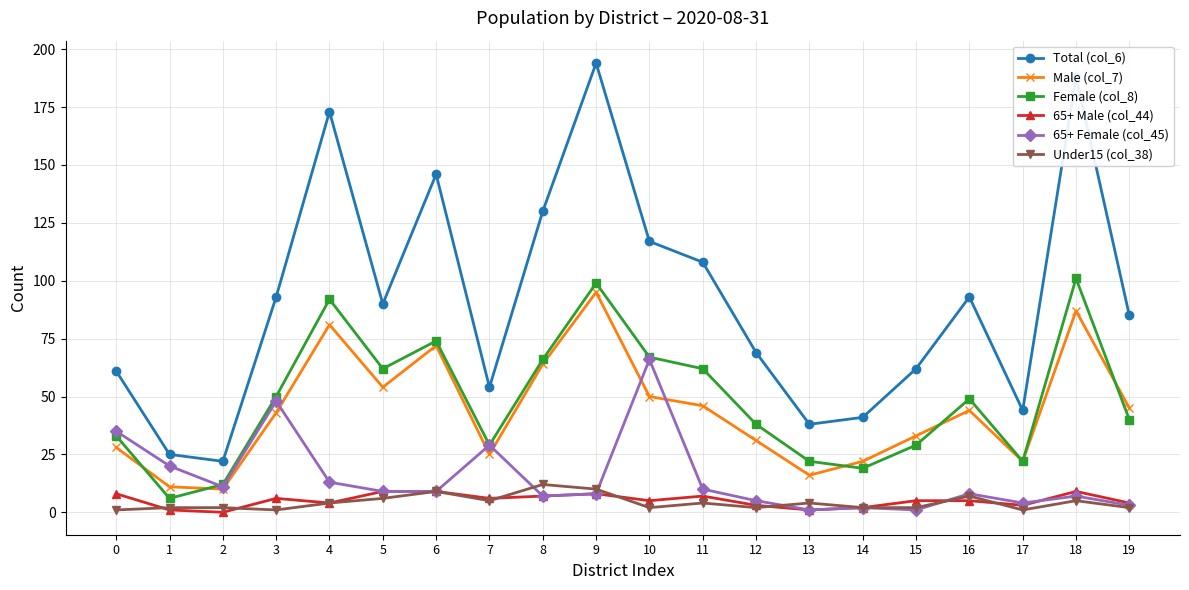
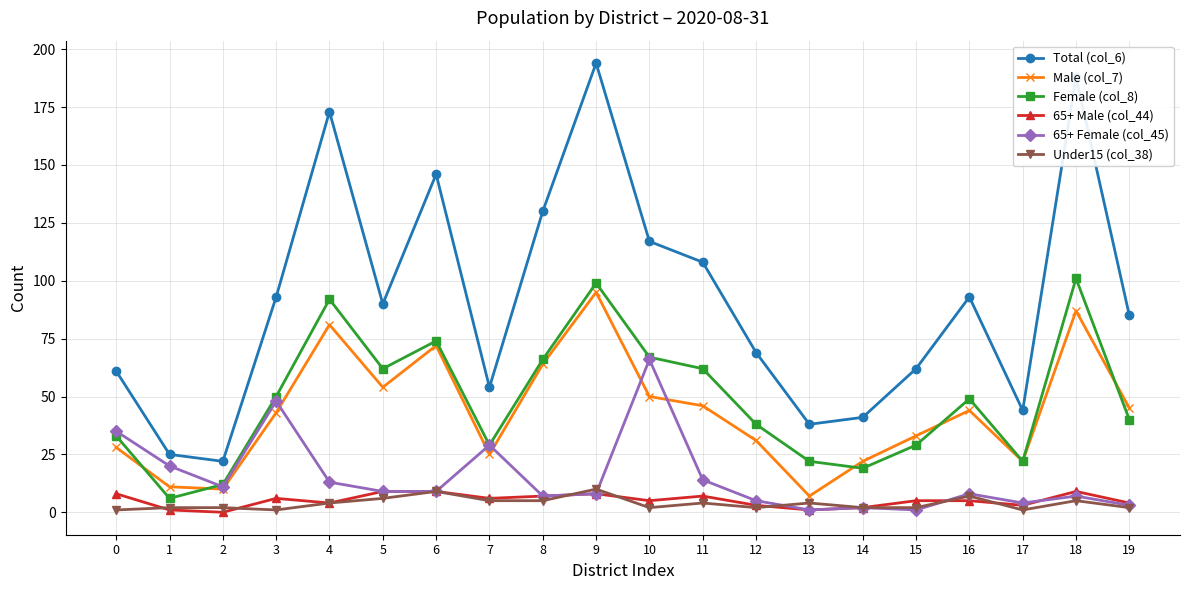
  {
    "Total (col_6)": {
      "0": 61,
      "1": 25,
      "2": 22,
      "3": 93,
      "4": 173,
      "5": 90,
      "6": 146,
      "7": 54,
      "8": 130,
      "9": 194,
      "10": 117,
      "11": 108,
      "12": 69,
      "13": 38,
      "14": 41,
      "15": 62,
      "16": 93,
      "17": 44,
      "19": 85
    },
    "Male (col_7)": {
      "0": 28,
      "1": 11,
      "3": 43,
      "4": 81,
      "5": 54,
      "6": 72,
      "7": 25,
      "8": 64,
      "9": 95,
      "10": 50,
      "11": 46,
      "12": 31,
-     "13": 16,
+     "13": 7,
      "14": 22,
      "15": 33,
      "16": 44,
      "18": 87,
      "19": 45
    },
    "Female (col_8)": {
      "0": 33,
      "1": 6,
      "3": 50,
      "4": 92,
      "5": 62,
      "6": 74,
      "8": 66,
      "9": 99,
      "11": 62,
      "12": 38,
      "13": 22,
      "14": 19,
      "15": 29,
      "16": 49,
      "18": 101,
      "19": 40
    },
    "65+ Male (col_44)": {
      "0": 8,
      "2": 0,
      "3": 6,
      "10": 5,
      "11": 7,
      "15": 5,
      "16": 5,
      "18": 9
    },
    "65+ Female (col_45)": {
      "0": 35,
      "1": 20,
      "3": 48,
      "4": 13,
-     "11": 10,
+     "11": 14,
      "12": 5,
      "18": 7
    },
    "Under15 (col_38)": {
      "0": 1,
      "2": 2,
      "3": 1,
      "5": 6,
-     "8": 12,
+     "8": 5,
      "9": 10,
      "10": 2,
      "11": 4,
      "13": 4,
      "17": 1,
      "18": 5
    }
  }
